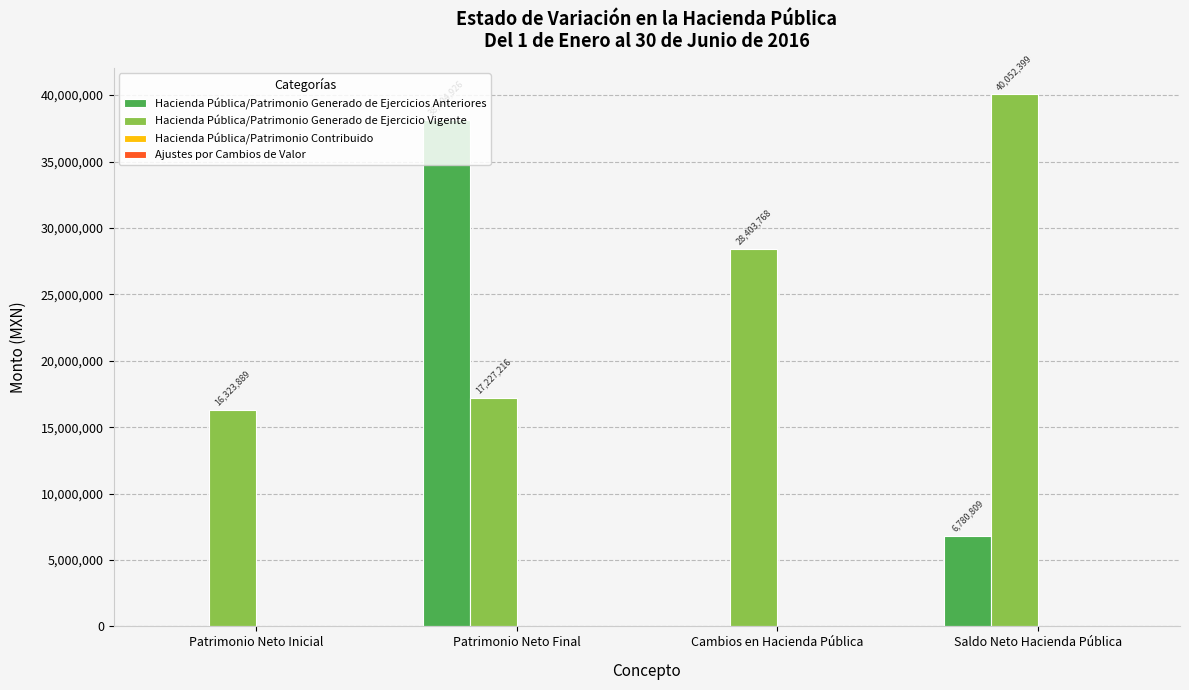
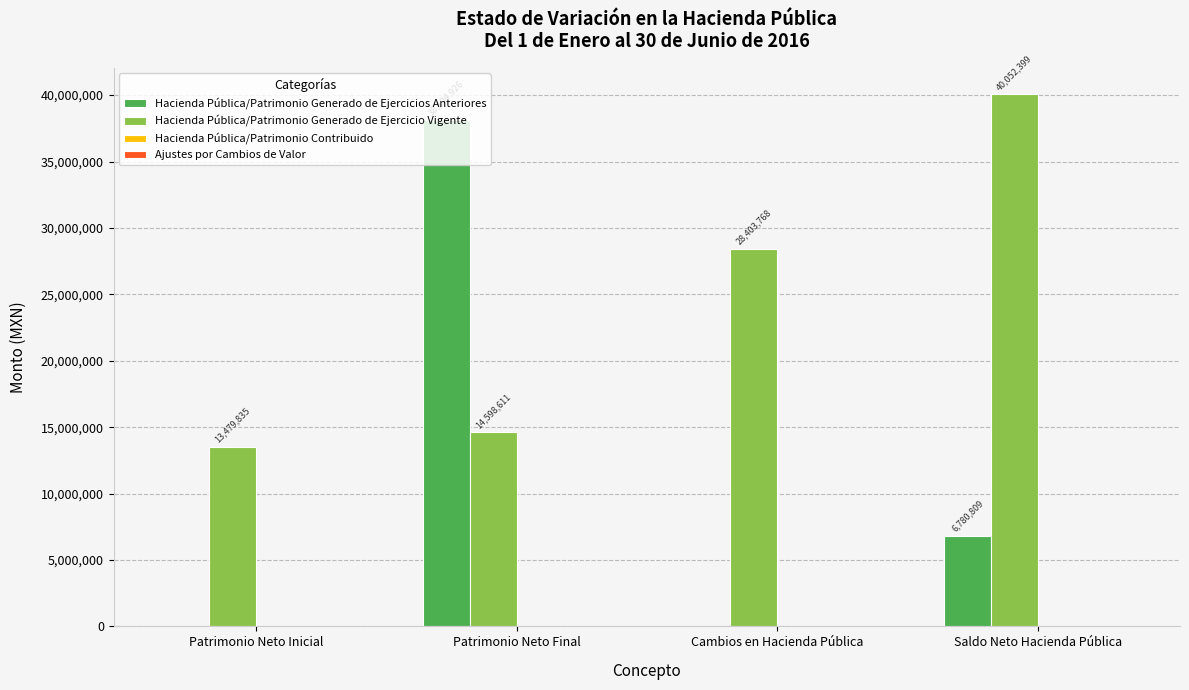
  {
    "Hacienda Pública/Patrimonio Generado de Ejercicios Anteriores": {
      "Saldo Neto Hacienda Pública": "6,780,809"
    },
    "Hacienda Pública/Patrimonio Generado de Ejercicio Vigente": {
-     "Patrimonio Neto Inicial": "16,323,889",
-     "Patrimonio Neto Final": "17,227,216",
+     "Patrimonio Neto Inicial": "13,479,835",
+     "Patrimonio Neto Final": "14,598,611",
      "Cambios en Hacienda Pública": "28,403,768",
      "Saldo Neto Hacienda Pública": "40,052,399"
    },
    "Hacienda Pública/Patrimonio Contribuido": {
      "Patrimonio Neto Inicial": "0",
      "Patrimonio Neto Final": "0",
      "Cambios en Hacienda Pública": "0",
      "Saldo Neto Hacienda Pública": "0"
    },
    "Ajustes por Cambios de Valor": {
      "Patrimonio Neto Inicial": "0",
      "Patrimonio Neto Final": "0",
      "Cambios en Hacienda Pública": "0",
      "Saldo Neto Hacienda Pública": "0"
    }
  }
